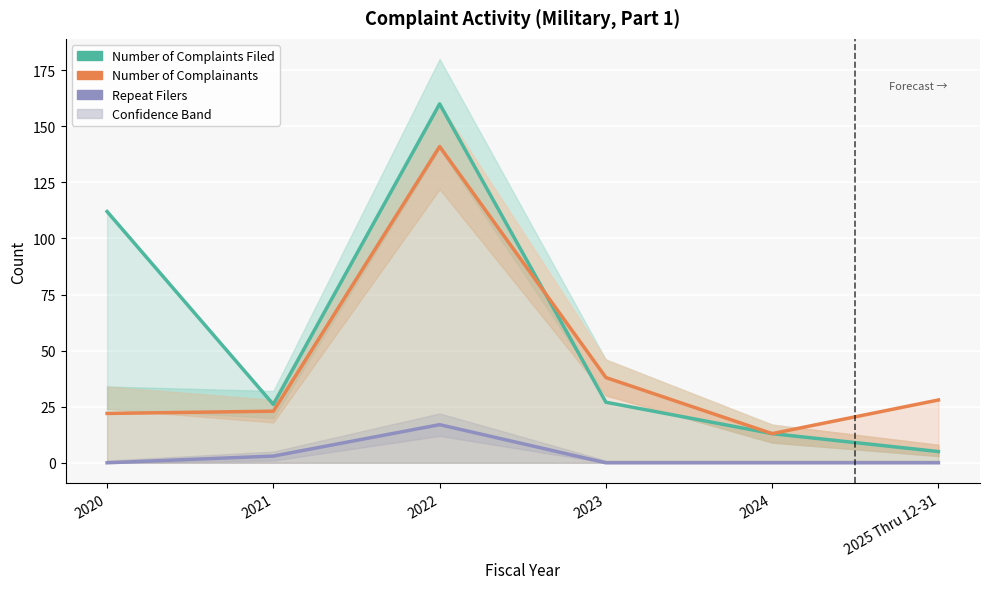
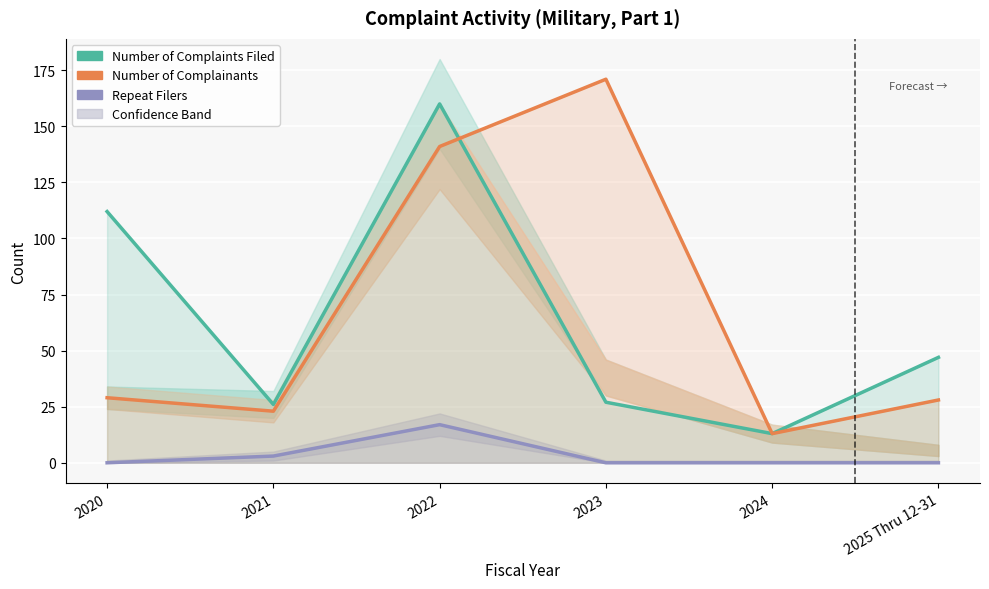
  {
    "Number of Complaints Filed": {
      "2020": 112,
      "2021": 26,
      "2023": 27,
-     "2025 Thru 12-31": 5
+     "2025 Thru 12-31": 47
    },
    "Number of Complainants": {
-     "2020": 22,
+     "2020": 29,
      "2021": 23,
      "2022": 141,
-     "2023": 38,
+     "2023": 171,
      "2025 Thru 12-31": 28
    },
    "Repeat Filers": {
      "2021": 3,
      "2022": 17
    }
  }
